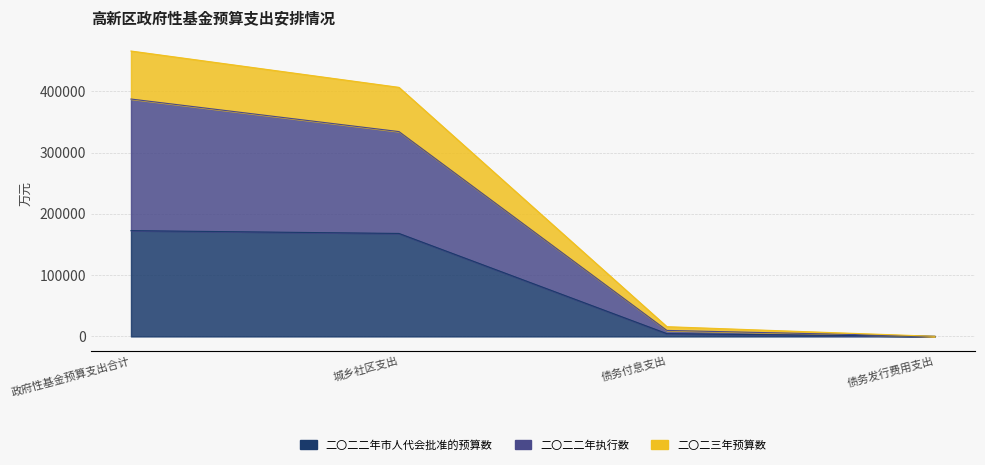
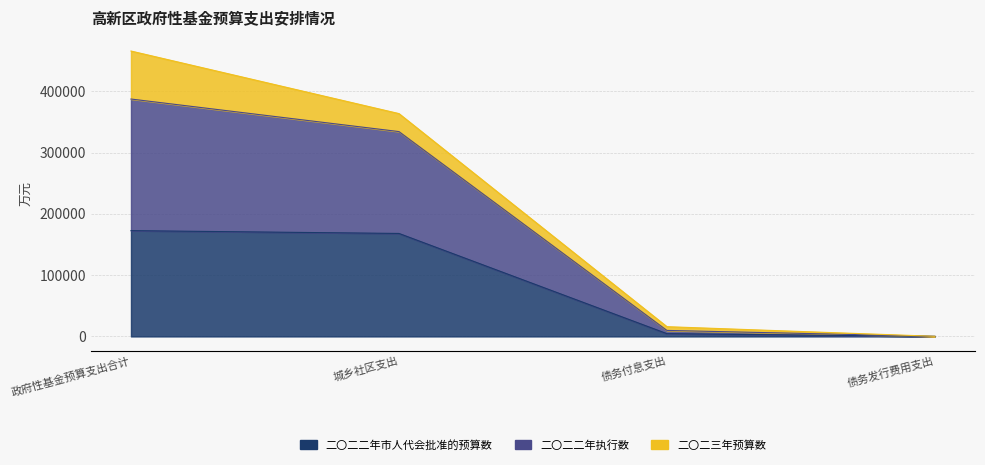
  {
    "二〇二三年预算数": {
      "政府性基金预算支出合计": 80000,
-     "城乡社区支出": 70000,
+     "城乡社区支出": 30000,
      "债务付息支出": 10000
    }
  }
